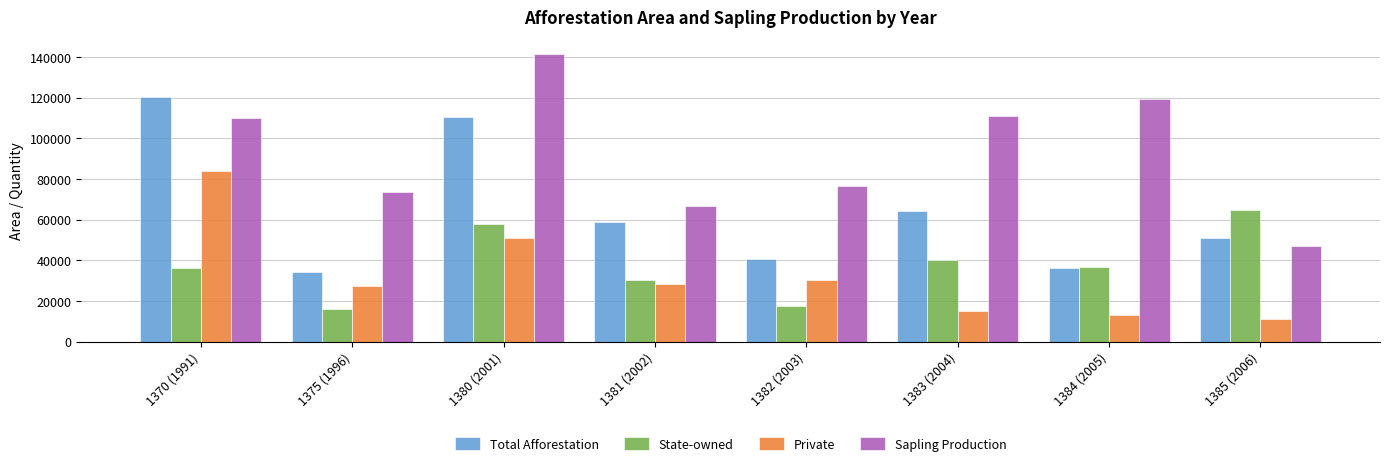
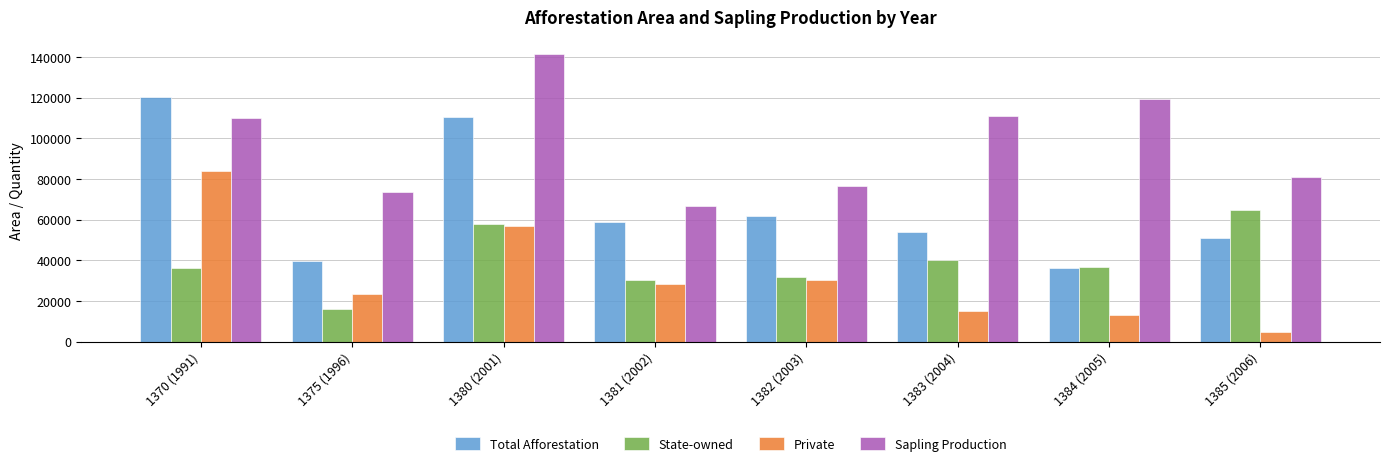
  {
    "Total Afforestation": {
      "1370 (1991)": 120000,
-     "1375 (1996)": 34000,
+     "1375 (1996)": 40000,
      "1380 (2001)": 111000,
      "1381 (2002)": 59000,
-     "1382 (2003)": 41000,
-     "1383 (2004)": 64000,
+     "1382 (2003)": 62000,
+     "1383 (2004)": 54000,
      "1384 (2005)": 36000,
      "1385 (2006)": 51000
    },
    "State-owned": {
      "1370 (1991)": 36000,
      "1375 (1996)": 16000,
      "1380 (2001)": 58000,
      "1381 (2002)": 30000,
-     "1382 (2003)": 18000,
+     "1382 (2003)": 32000,
      "1383 (2004)": 40000,
      "1384 (2005)": 37000,
      "1385 (2006)": 65000
    },
    "Private": {
      "1370 (1991)": 84000,
-     "1375 (1996)": 28000,
-     "1380 (2001)": 51000,
+     "1375 (1996)": 23000,
+     "1380 (2001)": 57000,
      "1381 (2002)": 29000,
      "1382 (2003)": 30000,
      "1383 (2004)": 15000,
      "1384 (2005)": 13000,
-     "1385 (2006)": 11000
+     "1385 (2006)": 5000
    },
    "Sapling Production": {
      "1370 (1991)": 110000,
      "1375 (1996)": 74000,
      "1380 (2001)": 141000,
      "1381 (2002)": 67000,
      "1382 (2003)": 76000,
      "1383 (2004)": 111000,
      "1384 (2005)": 119000,
-     "1385 (2006)": 47000
+     "1385 (2006)": 81000
    }
  }
